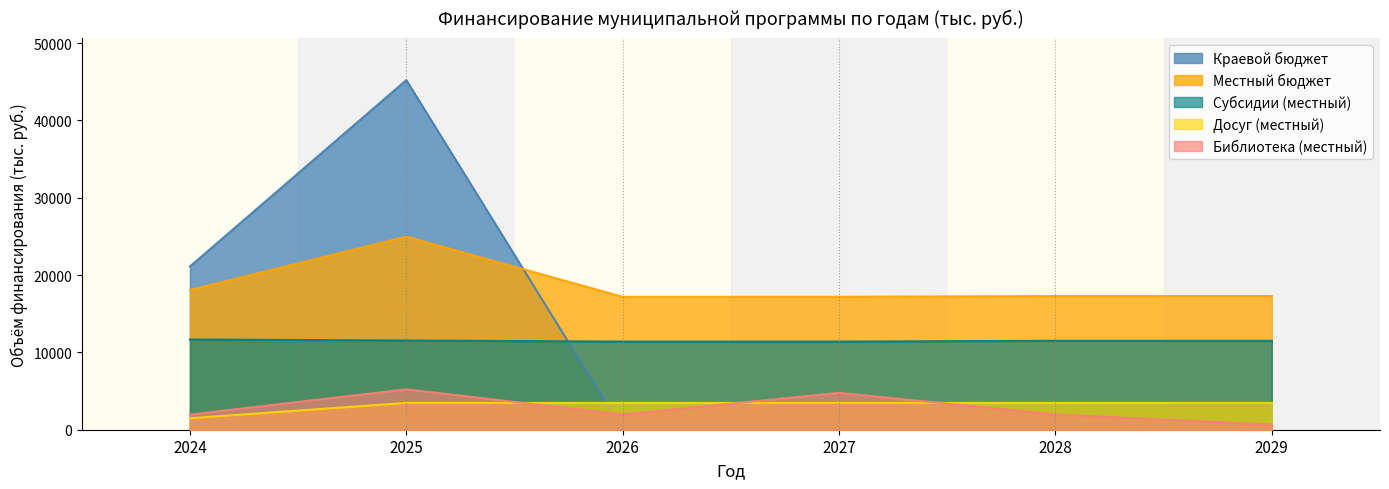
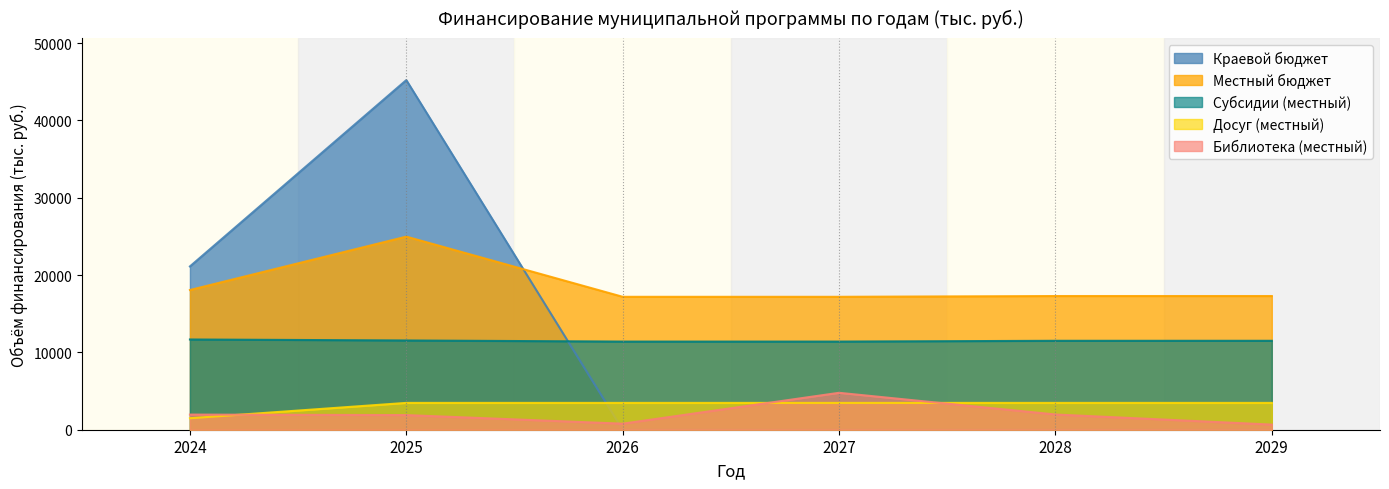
  {
    "Библиотека (местный)": {
      "2024": 2000,
-     "2025": 5000,
-     "2026": 2000,
+     "2025": 2000,
+     "2026": 1000,
      "2027": 5000,
      "2028": 2000,
      "2029": 1000
    }
  }
